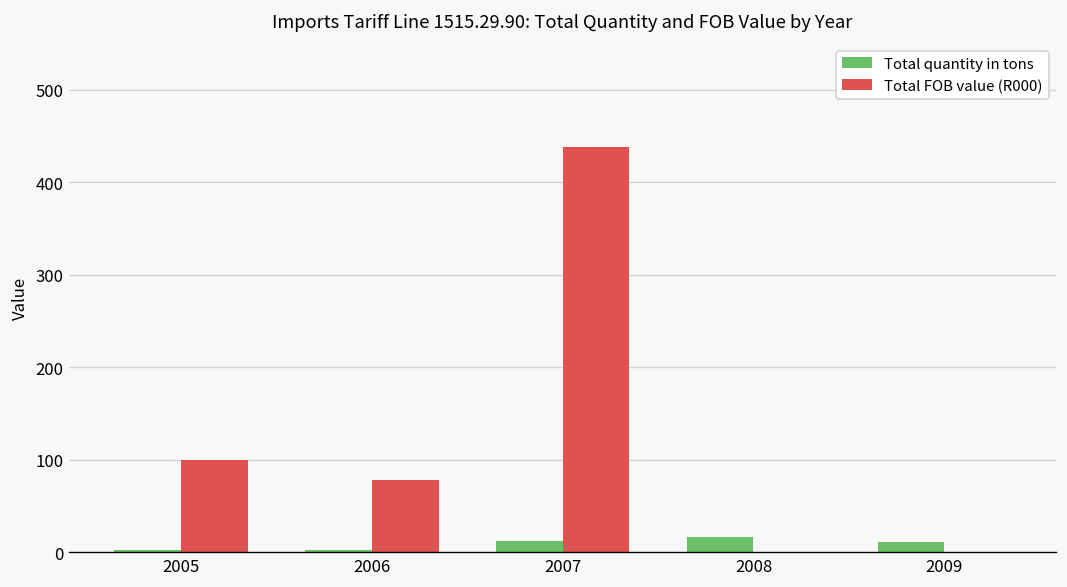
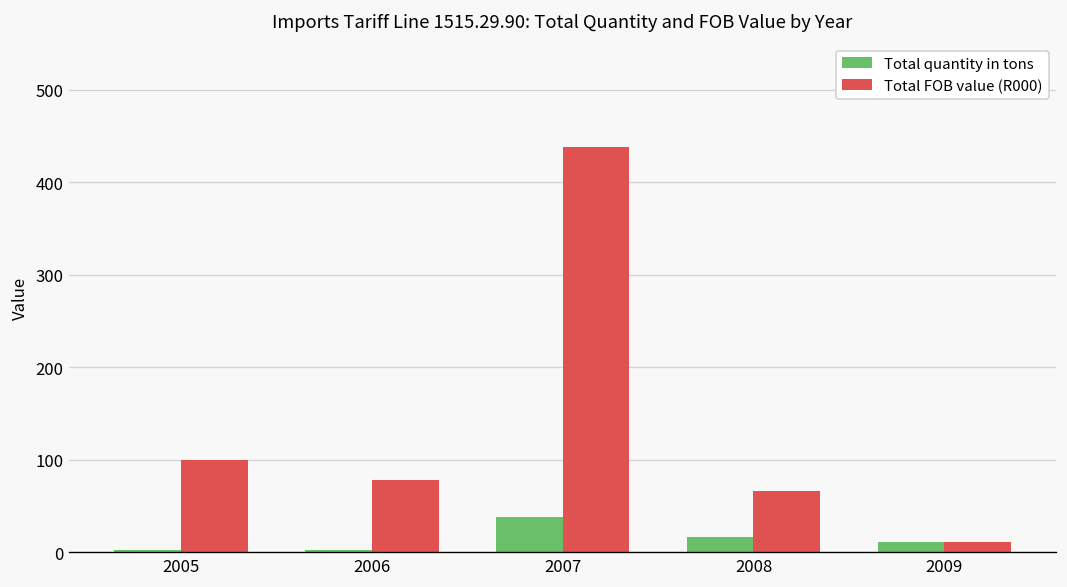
  {
    "Total quantity in tons": {
-     "2007": 10,
+     "2007": 40,
      "2008": 20,
      "2009": 10
    },
    "Total FOB value (R000)": {
      "2005": 100,
      "2006": 80,
      "2007": 440,
-     "2008": 0,
-     "2009": 0
+     "2008": 70,
+     "2009": 10
    }
  }
